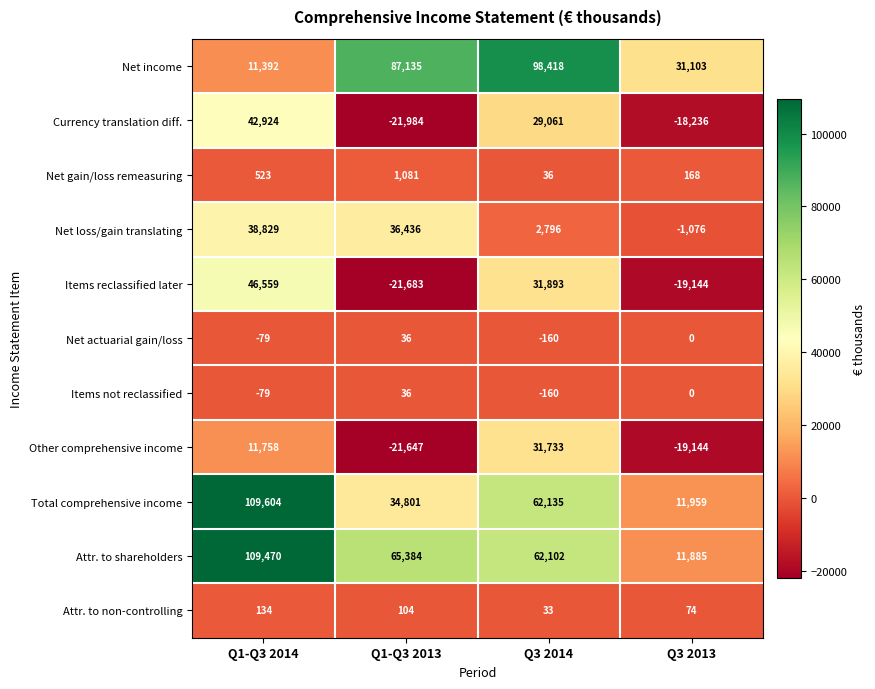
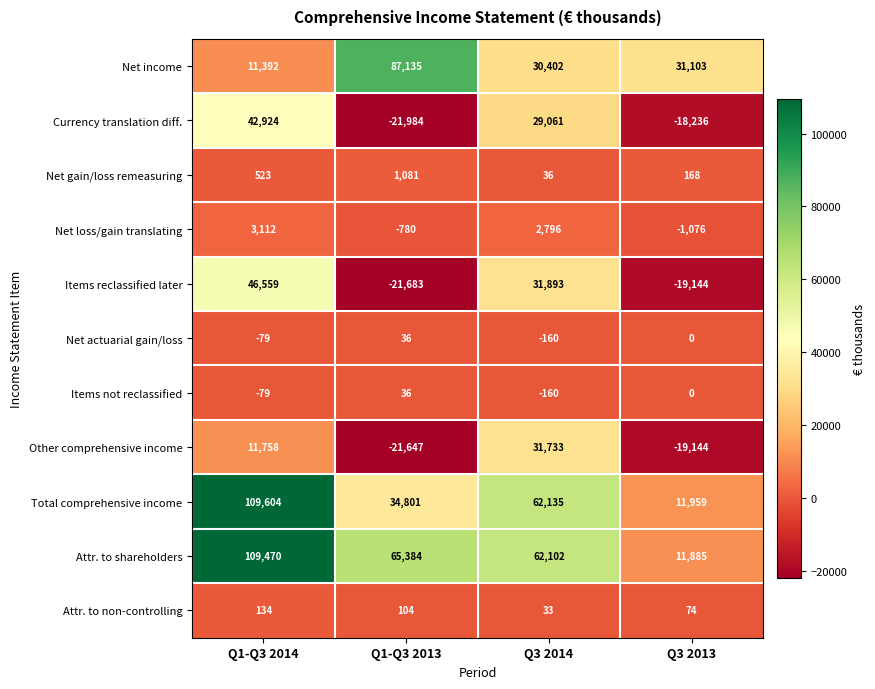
  {
    "Net income": {
      "Q1-Q3 2014": "11,392",
      "Q1-Q3 2013": "87,135",
-     "Q3 2014": "98,418",
+     "Q3 2014": "30,402",
      "Q3 2013": "31,103"
    },
    "Currency translation diff.": {
      "Q1-Q3 2014": "42,924",
      "Q1-Q3 2013": "-21,984",
      "Q3 2014": "29,061",
      "Q3 2013": "-18,236"
    },
    "Net gain/loss remeasuring": {
      "Q1-Q3 2014": "523",
      "Q1-Q3 2013": "1,081",
      "Q3 2014": "36",
      "Q3 2013": "168"
    },
    "Net loss/gain translating": {
-     "Q1-Q3 2014": "38,829",
-     "Q1-Q3 2013": "36,436",
+     "Q1-Q3 2014": "3,112",
+     "Q1-Q3 2013": "-780",
      "Q3 2014": "2,796",
      "Q3 2013": "-1,076"
    },
    "Items reclassified later": {
      "Q1-Q3 2014": "46,559",
      "Q1-Q3 2013": "-21,683",
      "Q3 2014": "31,893",
      "Q3 2013": "-19,144"
    },
    "Net actuarial gain/loss": {
      "Q1-Q3 2014": "-79",
      "Q1-Q3 2013": "36",
      "Q3 2014": "-160",
      "Q3 2013": "0"
    },
    "Items not reclassified": {
      "Q1-Q3 2014": "-79",
      "Q1-Q3 2013": "36",
      "Q3 2014": "-160",
      "Q3 2013": "0"
    },
    "Other comprehensive income": {
      "Q1-Q3 2014": "11,758",
      "Q1-Q3 2013": "-21,647",
      "Q3 2014": "31,733",
      "Q3 2013": "-19,144"
    },
    "Total comprehensive income": {
      "Q1-Q3 2014": "109,604",
      "Q1-Q3 2013": "34,801",
      "Q3 2014": "62,135",
      "Q3 2013": "11,959"
    },
    "Attr. to shareholders": {
      "Q1-Q3 2014": "109,470",
      "Q1-Q3 2013": "65,384",
      "Q3 2014": "62,102",
      "Q3 2013": "11,885"
    },
    "Attr. to non-controlling": {
      "Q1-Q3 2014": "134",
      "Q1-Q3 2013": "104",
      "Q3 2014": "33",
      "Q3 2013": "74"
    }
  }
